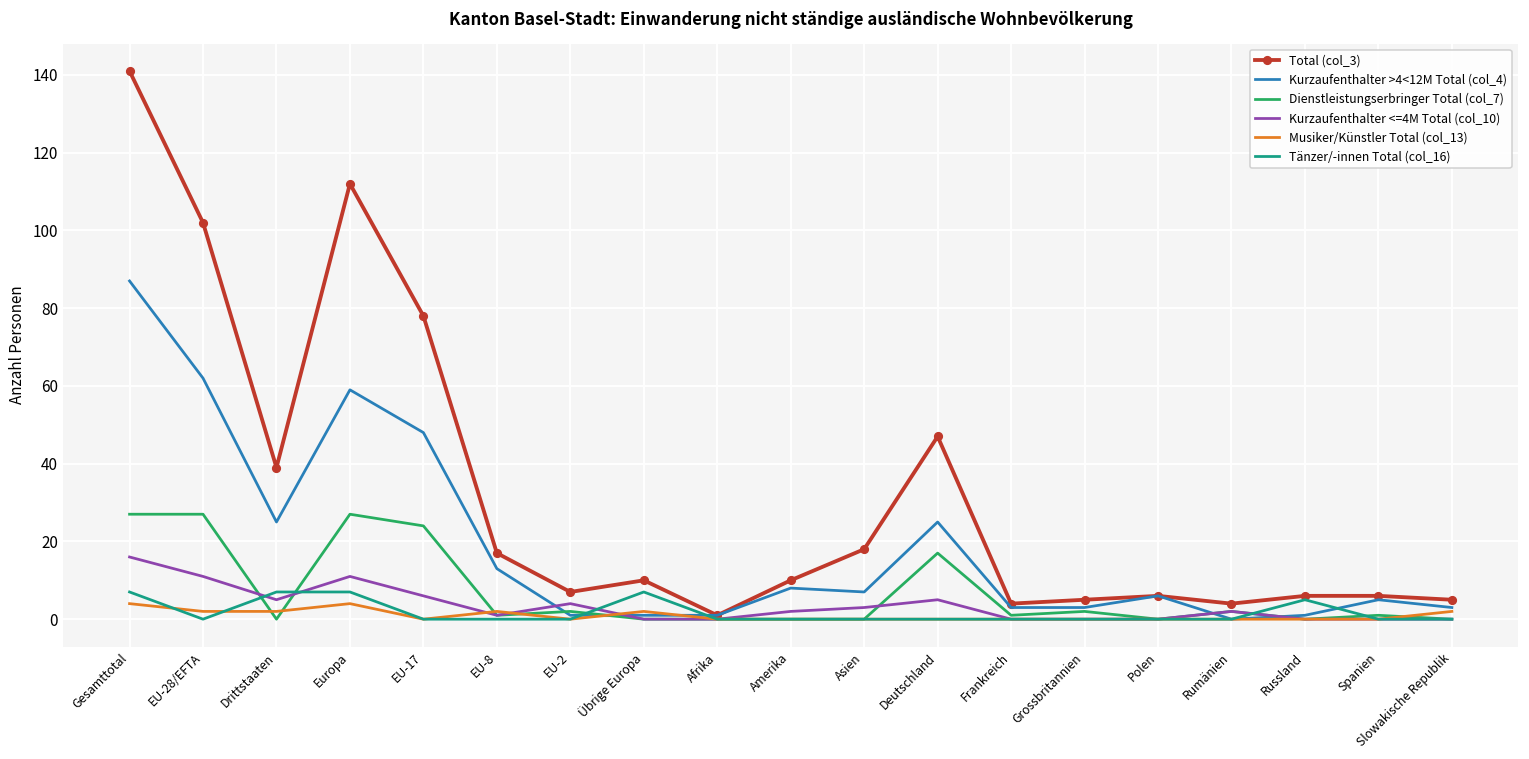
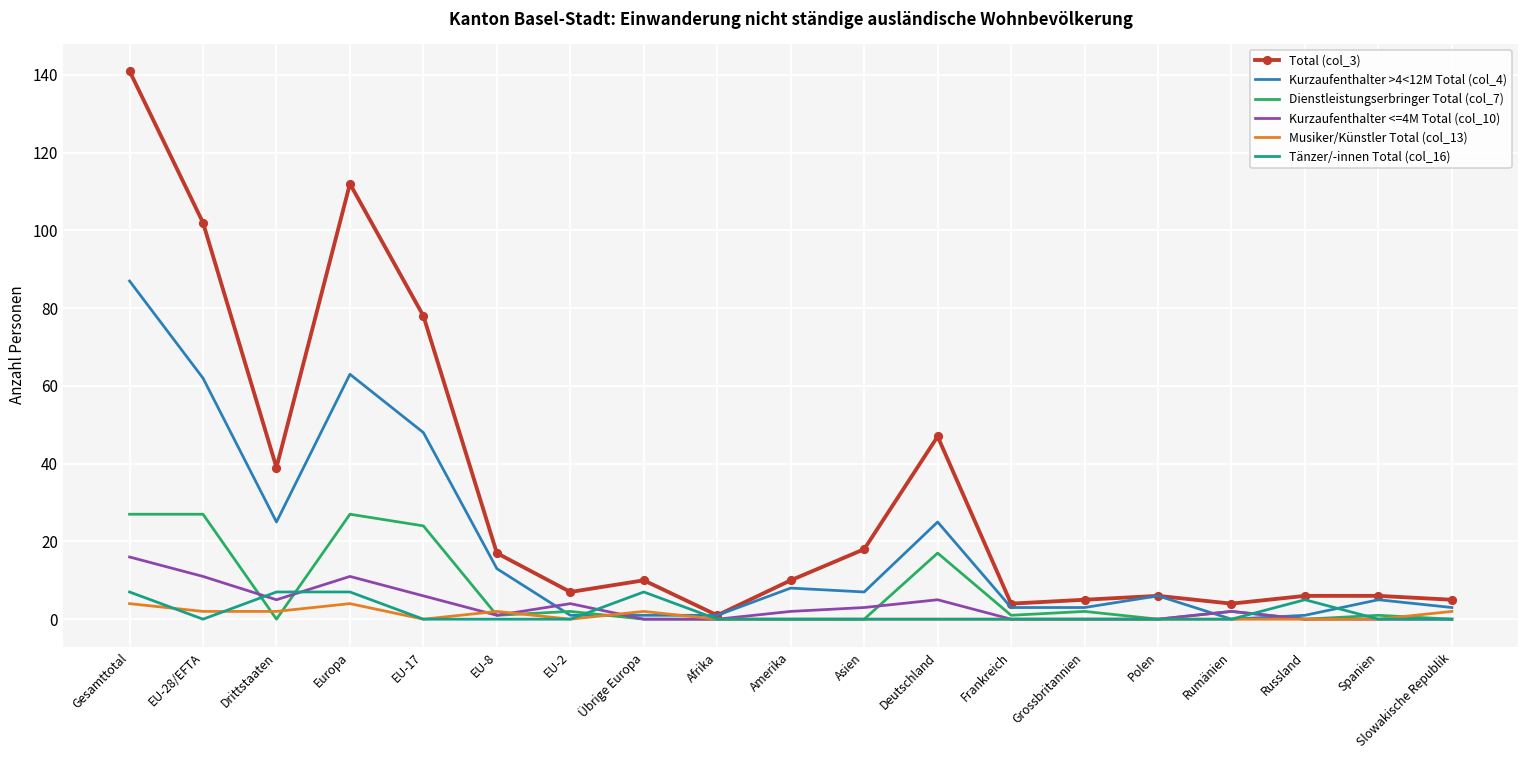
  {
    "Total (col_3)": {
      "Gesamttotal": 141,
      "EU-28/EFTA": 102,
      "Drittstaaten": 39,
      "Europa": 112,
      "EU-17": 78,
      "EU-8": 17,
      "EU-2": 7,
      "Übrige Europa": 10,
      "Amerika": 10,
      "Asien": 18,
      "Deutschland": 47,
      "Frankreich": 4,
      "Grossbritannien": 5,
      "Rumänien": 4,
      "Russland": 6,
      "Spanien": 6,
      "Slowakische Republik": 5
    },
    "Kurzaufenthalter >4<12M Total (col_4)": {
      "Gesamttotal": 87,
      "EU-28/EFTA": 62,
      "Drittstaaten": 25,
-     "Europa": 59,
+     "Europa": 63,
      "EU-17": 48,
      "EU-8": 13,
      "EU-2": 1,
      "Übrige Europa": 1,
      "Amerika": 8,
      "Asien": 7,
      "Deutschland": 25,
      "Frankreich": 3,
      "Grossbritannien": 3,
      "Russland": 1,
      "Spanien": 5,
      "Slowakische Republik": 3
    },
    "Kurzaufenthalter <=4M Total (col_10)": {
      "Gesamttotal": 16,
      "EU-28/EFTA": 11,
      "Drittstaaten": 5,
      "Europa": 11,
      "EU-17": 6,
      "EU-2": 4,
      "Amerika": 2,
      "Asien": 3,
      "Deutschland": 5
    },
    "Musiker/Künstler Total (col_13)": {
      "Gesamttotal": 4,
      "EU-28/EFTA": 2,
      "Drittstaaten": 2,
      "Europa": 4,
      "EU-8": 2,
      "Übrige Europa": 2,
      "Slowakische Republik": 2
    }
  }
